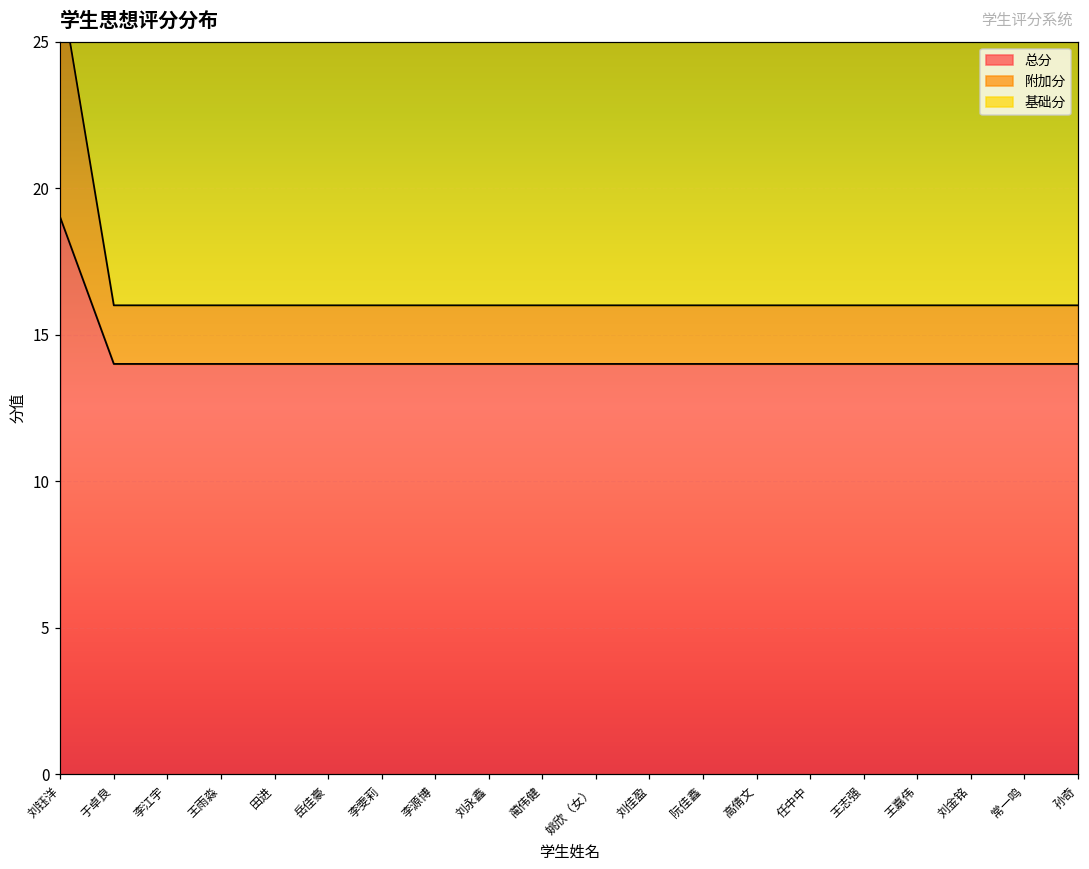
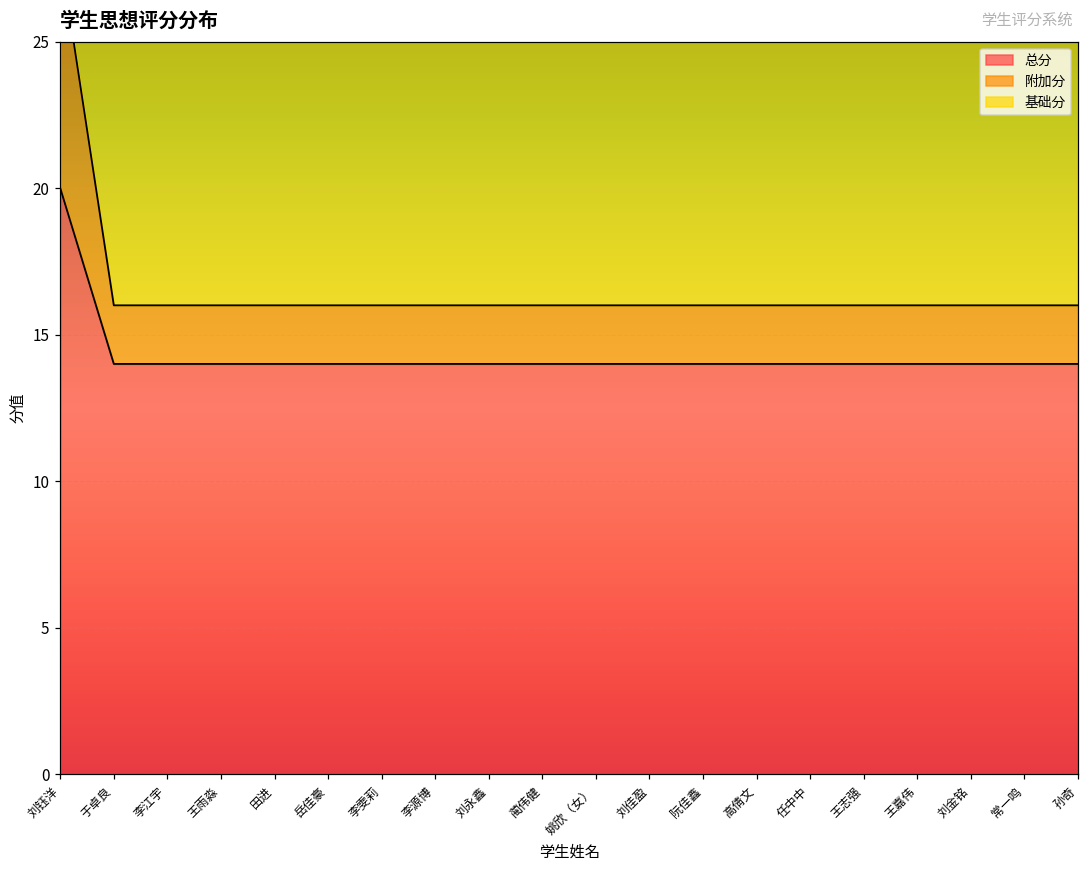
  {
    "总分": {
-     "刘钰洋": 19,
+     "刘钰洋": 20,
      "于卓良": 14,
      "李江宇": 14,
      "王雨淼": 14,
      "田进": 14,
      "岳佳豪": 14,
      "李雯莉": 14,
      "李源博": 14,
      "刘永鑫": 14,
      "蔺伟健": 14,
      "姚欣（女）": 14,
      "刘佳盈": 14,
      "阮佳鑫": 14,
      "高倩文": 14,
      "任中中": 14,
      "王志强": 14,
      "王嘉伟": 14,
      "刘金铭": 14,
      "常一鸣": 14,
      "孙奇": 14
    },
    "附加分": {
      "于卓良": 2,
      "李江宇": 2,
      "王雨淼": 2,
      "田进": 2,
      "岳佳豪": 2,
      "李雯莉": 2,
      "李源博": 2,
      "刘永鑫": 2,
      "蔺伟健": 2,
      "姚欣（女）": 2,
      "刘佳盈": 2,
      "阮佳鑫": 2,
      "高倩文": 2,
      "任中中": 2,
      "王志强": 2,
      "王嘉伟": 2,
      "刘金铭": 2,
      "常一鸣": 2,
      "孙奇": 2
    }
  }
